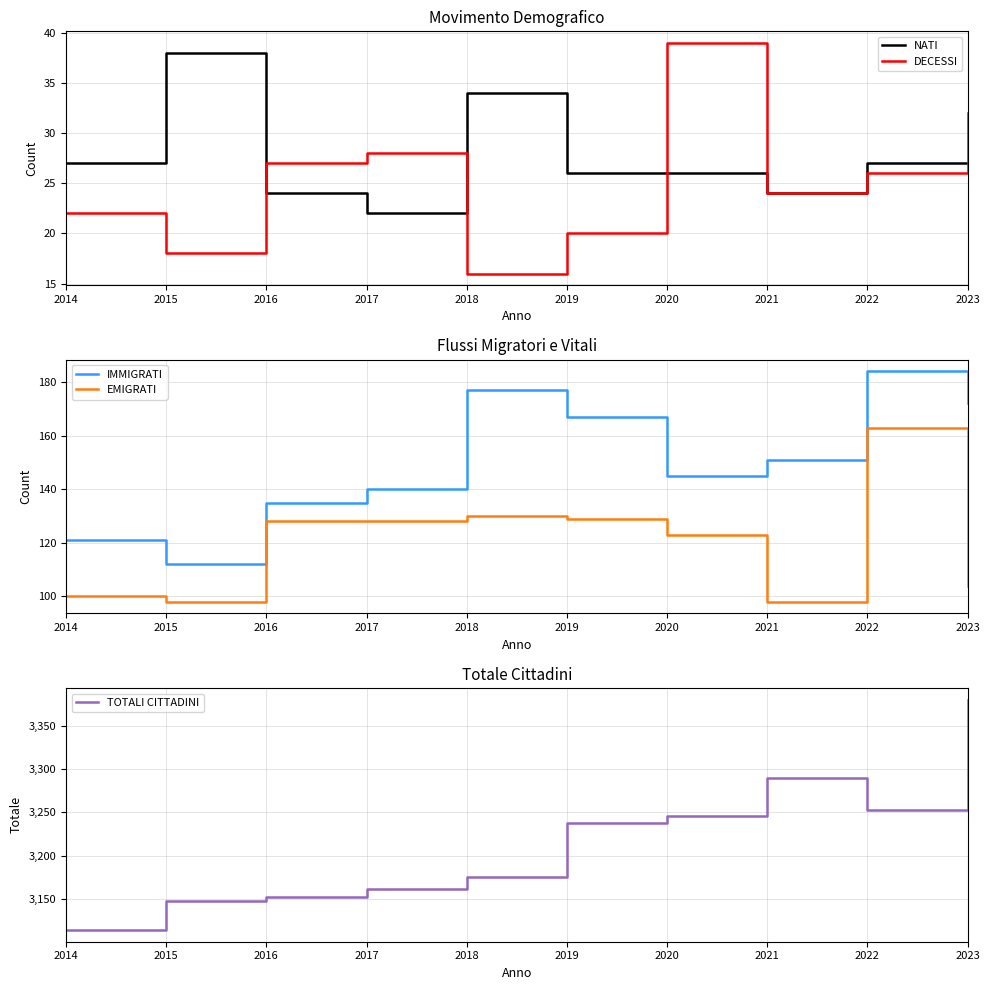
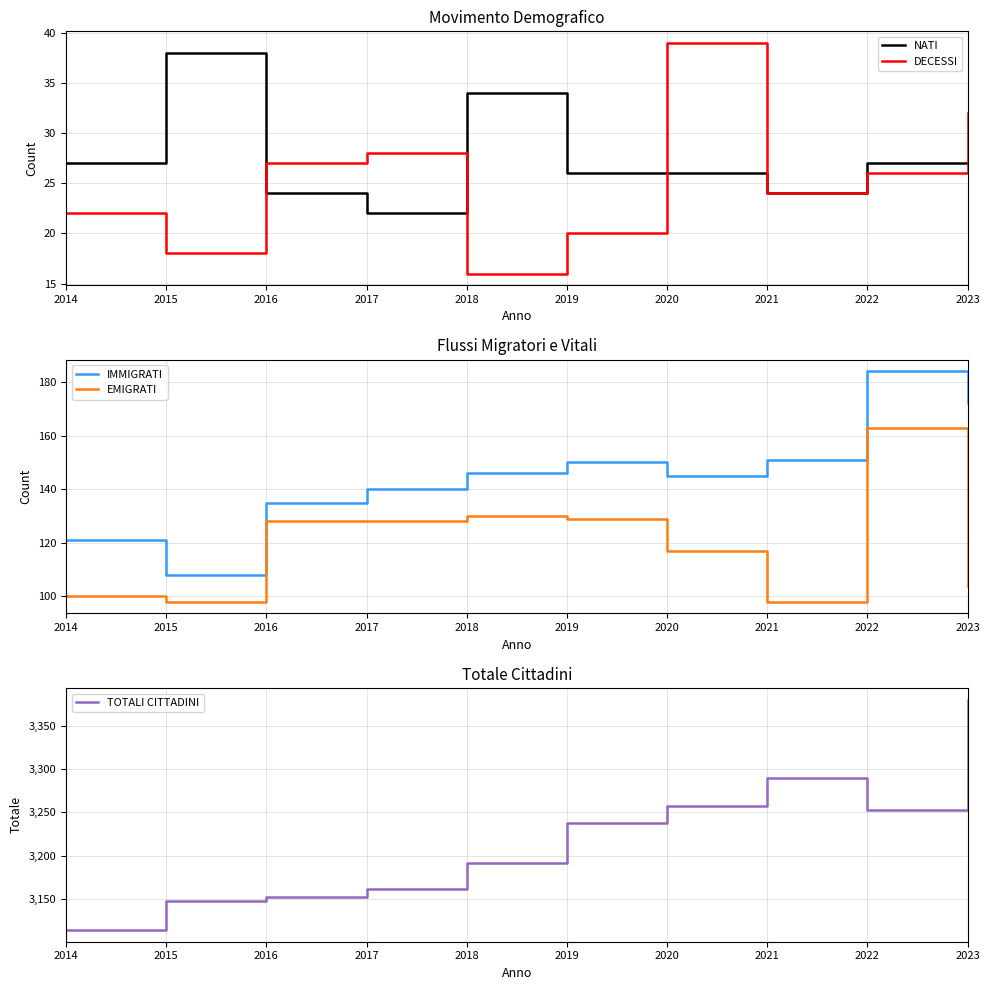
  {
    "Movimento Demografico": {
      "NATI": {
        "2014": "27.0",
        "2015": "38.0",
        "2016": "24.0",
        "2017": "22.0",
        "2018": "34.0",
        "2019": "26.0",
        "2020": "26.0",
        "2022": "27.0",
        "2023": "27.0"
      },
      "DECESSI": {
        "2014": "22.0",
        "2015": "18.0",
        "2016": "27.0",
        "2017": "28.0",
        "2018": "16.0",
        "2019": "20.0",
        "2020": "39.0",
        "2022": "26.0",
        "2023": "32.0"
      }
    },
    "Flussi Migratori e Vitali": {
      "IMMIGRATI": {
        "2014": "121",
-       "2015": "112",
+       "2015": "108",
        "2016": "135",
        "2017": "140",
-       "2018": "177",
-       "2019": "167",
+       "2018": "146",
+       "2019": "150",
        "2020": "145",
        "2021": "151",
        "2022": "184",
        "2023": "172"
      },
      "EMIGRATI": {
        "2014": "100",
        "2015": "98",
        "2016": "128",
        "2017": "128",
        "2018": "130",
        "2019": "129",
-       "2020": "123",
+       "2020": "117",
        "2021": "98",
        "2022": "163",
        "2023": "104"
      }
    },
    "Totale Cittadini": {
      "2014": "3,110",
      "2015": "3,150",
      "2016": "3,150",
      "2017": "3,160",
-     "2018": "3,180",
+     "2018": "3,190",
      "2019": "3,240",
-     "2020": "3,250",
+     "2020": "3,260",
      "2021": "3,290",
      "2022": "3,250",
      "2023": "3,380"
    }
  }
